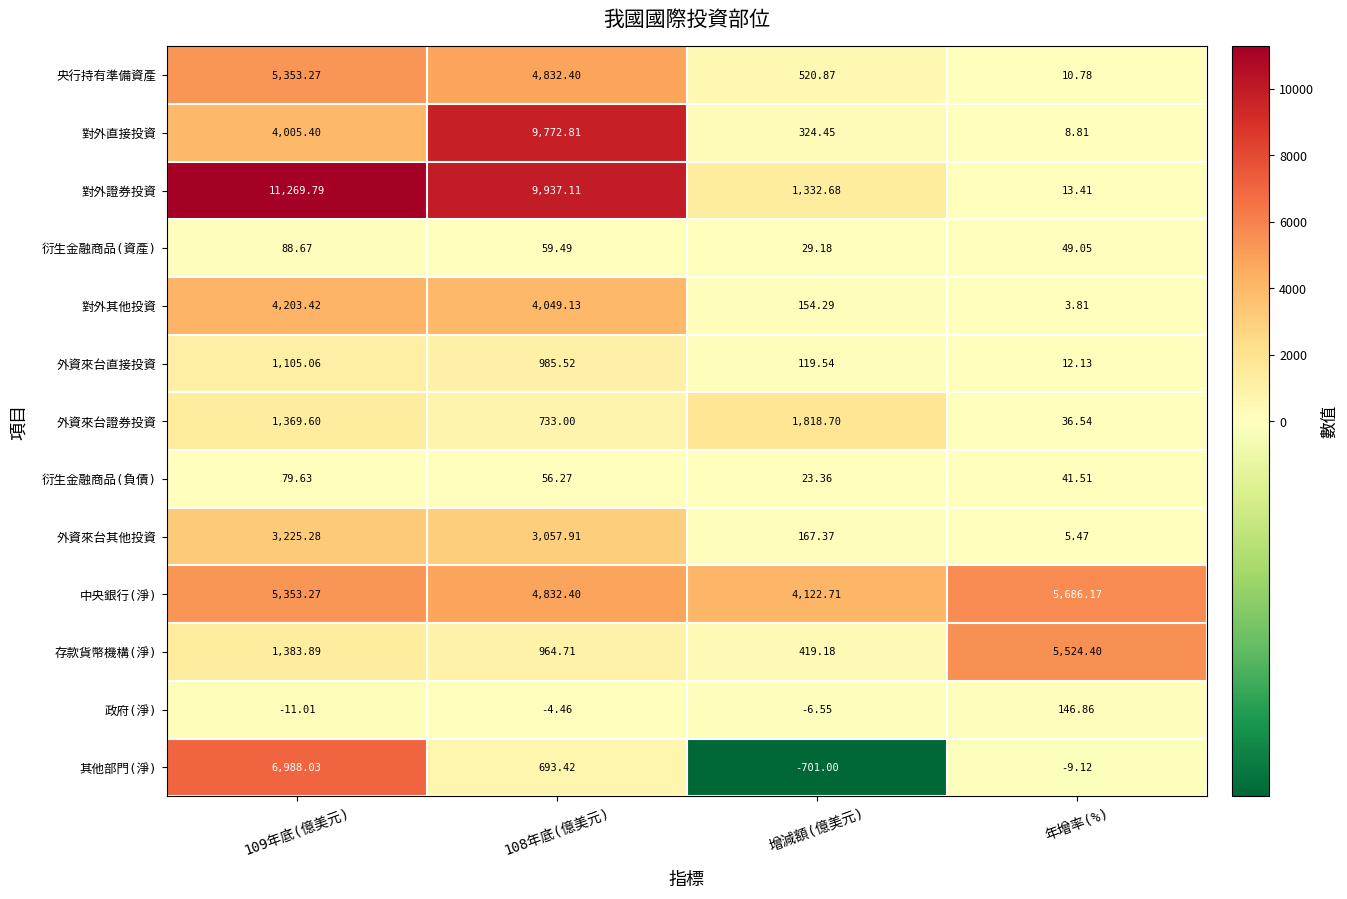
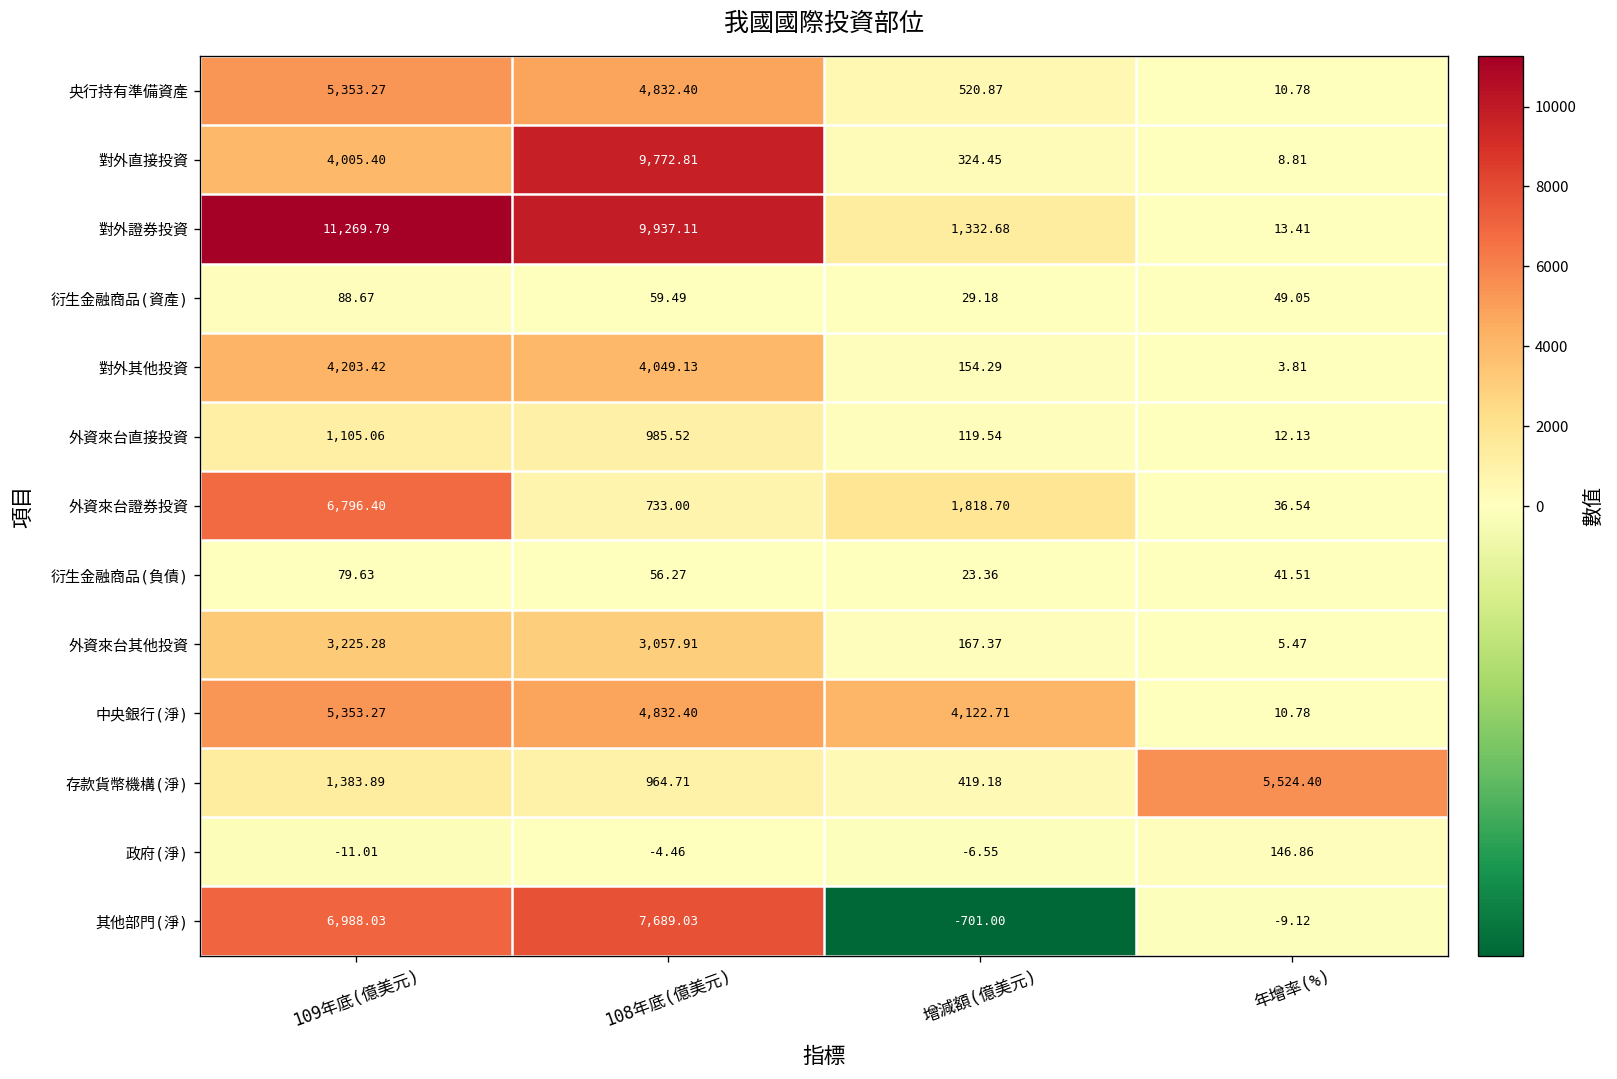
  {
    "央行持有準備資產": {
      "109年底(億美元)": "5,353.27",
      "108年底(億美元)": "4,832.40",
      "增減額(億美元)": "520.87",
      "年增率(%)": "10.78"
    },
    "對外直接投資": {
      "109年底(億美元)": "4,005.40",
      "108年底(億美元)": "9,772.81",
      "增減額(億美元)": "324.45",
      "年增率(%)": "8.81"
    },
    "對外證券投資": {
      "109年底(億美元)": "11,269.79",
      "108年底(億美元)": "9,937.11",
      "增減額(億美元)": "1,332.68",
      "年增率(%)": "13.41"
    },
    "衍生金融商品(資產)": {
      "109年底(億美元)": "88.67",
      "108年底(億美元)": "59.49",
      "增減額(億美元)": "29.18",
      "年增率(%)": "49.05"
    },
    "對外其他投資": {
      "109年底(億美元)": "4,203.42",
      "108年底(億美元)": "4,049.13",
      "增減額(億美元)": "154.29",
      "年增率(%)": "3.81"
    },
    "外資來台直接投資": {
      "109年底(億美元)": "1,105.06",
      "108年底(億美元)": "985.52",
      "增減額(億美元)": "119.54",
      "年增率(%)": "12.13"
    },
    "外資來台證券投資": {
-     "109年底(億美元)": "1,369.60",
+     "109年底(億美元)": "6,796.40",
      "108年底(億美元)": "733.00",
      "增減額(億美元)": "1,818.70",
      "年增率(%)": "36.54"
    },
    "衍生金融商品(負債)": {
      "109年底(億美元)": "79.63",
      "108年底(億美元)": "56.27",
      "增減額(億美元)": "23.36",
      "年增率(%)": "41.51"
    },
    "外資來台其他投資": {
      "109年底(億美元)": "3,225.28",
      "108年底(億美元)": "3,057.91",
      "增減額(億美元)": "167.37",
      "年增率(%)": "5.47"
    },
    "中央銀行(淨)": {
      "109年底(億美元)": "5,353.27",
      "108年底(億美元)": "4,832.40",
      "增減額(億美元)": "4,122.71",
-     "年增率(%)": "5,686.17"
+     "年增率(%)": "10.78"
    },
    "存款貨幣機構(淨)": {
      "109年底(億美元)": "1,383.89",
      "108年底(億美元)": "964.71",
      "增減額(億美元)": "419.18",
      "年增率(%)": "5,524.40"
    },
    "政府(淨)": {
      "109年底(億美元)": "-11.01",
      "108年底(億美元)": "-4.46",
      "增減額(億美元)": "-6.55",
      "年增率(%)": "146.86"
    },
    "其他部門(淨)": {
      "109年底(億美元)": "6,988.03",
-     "108年底(億美元)": "693.42",
+     "108年底(億美元)": "7,689.03",
      "增減額(億美元)": "-701.00",
      "年增率(%)": "-9.12"
    }
  }
